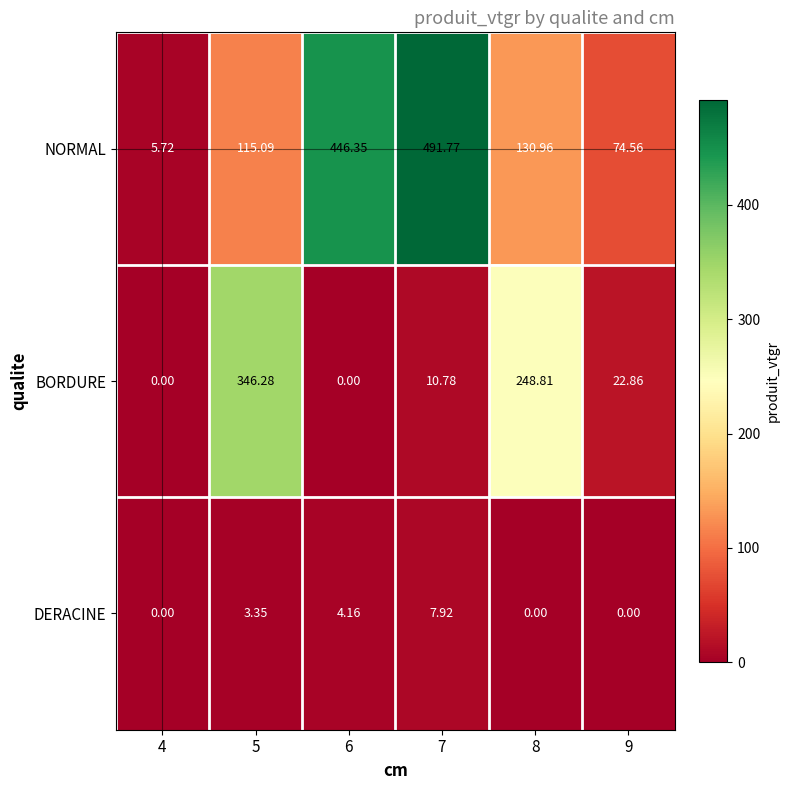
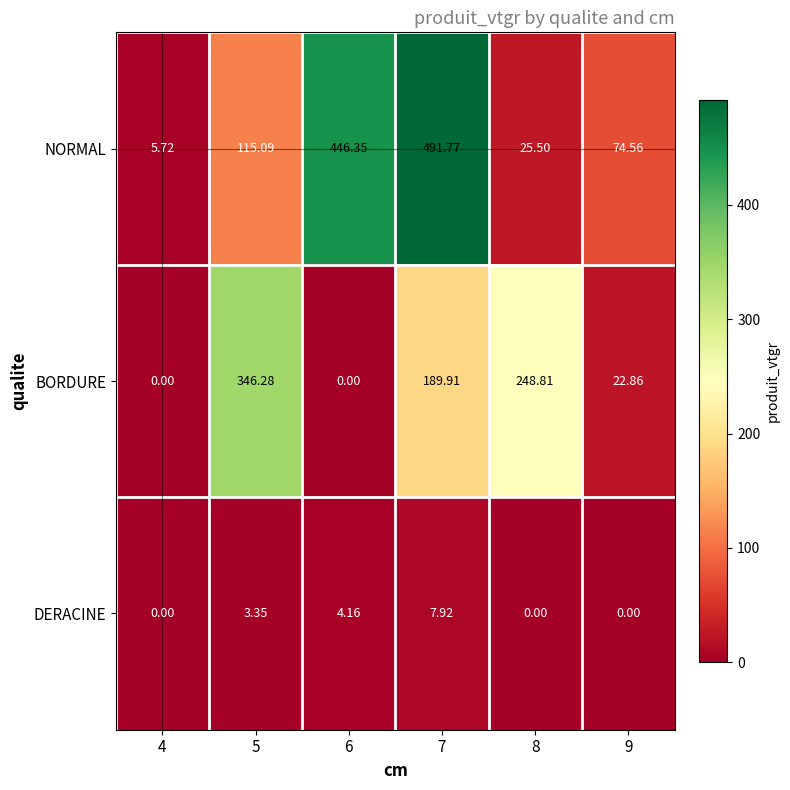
  {
    "NORMAL": {
      "4": 5.72,
      "5": 115.09,
      "6": 446.35,
      "7": 491.77,
-     "8": 130.96,
+     "8": 25.50,
      "9": 74.56
    },
    "BORDURE": {
      "4": 0.00,
      "5": 346.28,
      "6": 0.00,
-     "7": 10.78,
+     "7": 189.91,
      "8": 248.81,
      "9": 22.86
    },
    "DERACINE": {
      "4": 0.00,
      "5": 3.35,
      "6": 4.16,
      "7": 7.92,
      "8": 0.00,
      "9": 0.00
    }
  }
